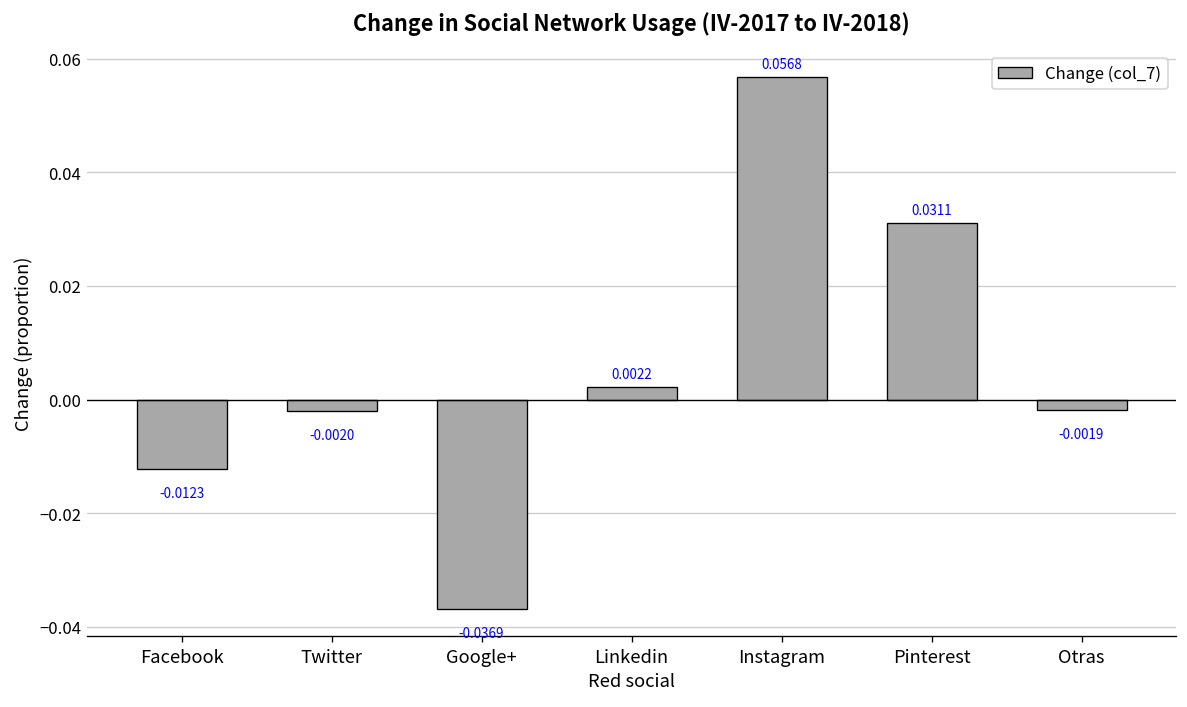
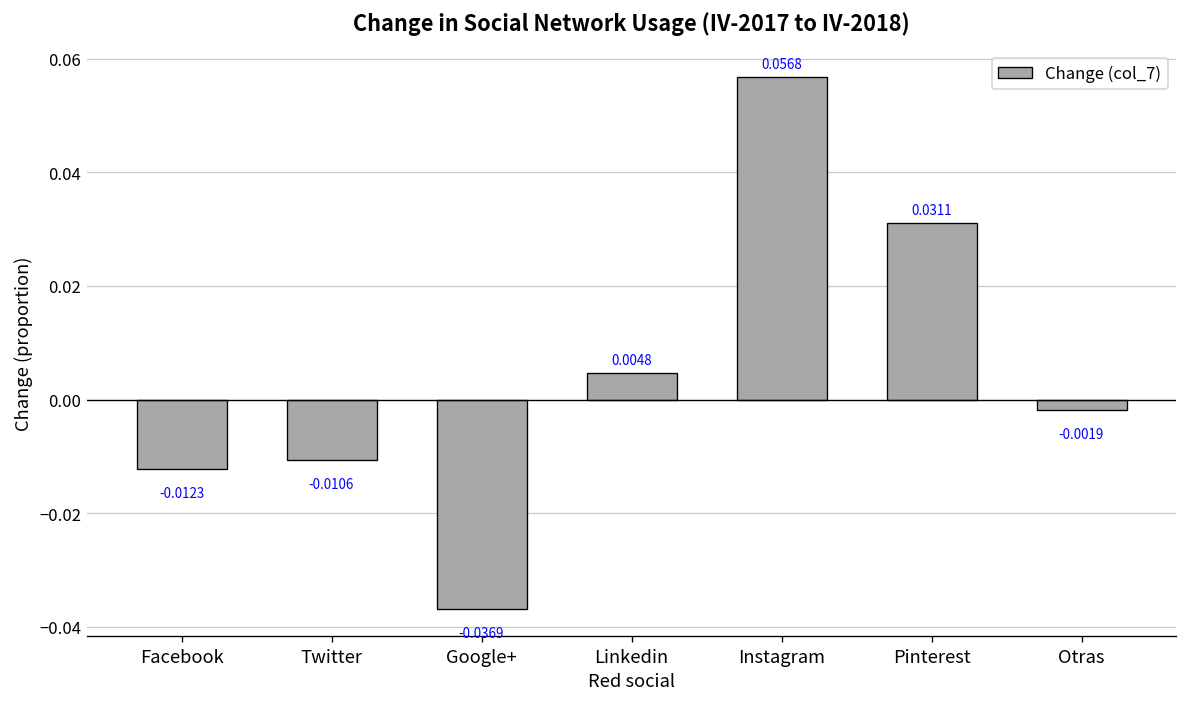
  {
    "Facebook": -0.0123,
-   "Twitter": -0.0020,
+   "Twitter": -0.0106,
    "Google+": -0.0369,
-   "Linkedin": 0.0022,
+   "Linkedin": 0.0048,
    "Instagram": 0.0568,
    "Pinterest": 0.0311,
    "Otras": -0.0019
  }
